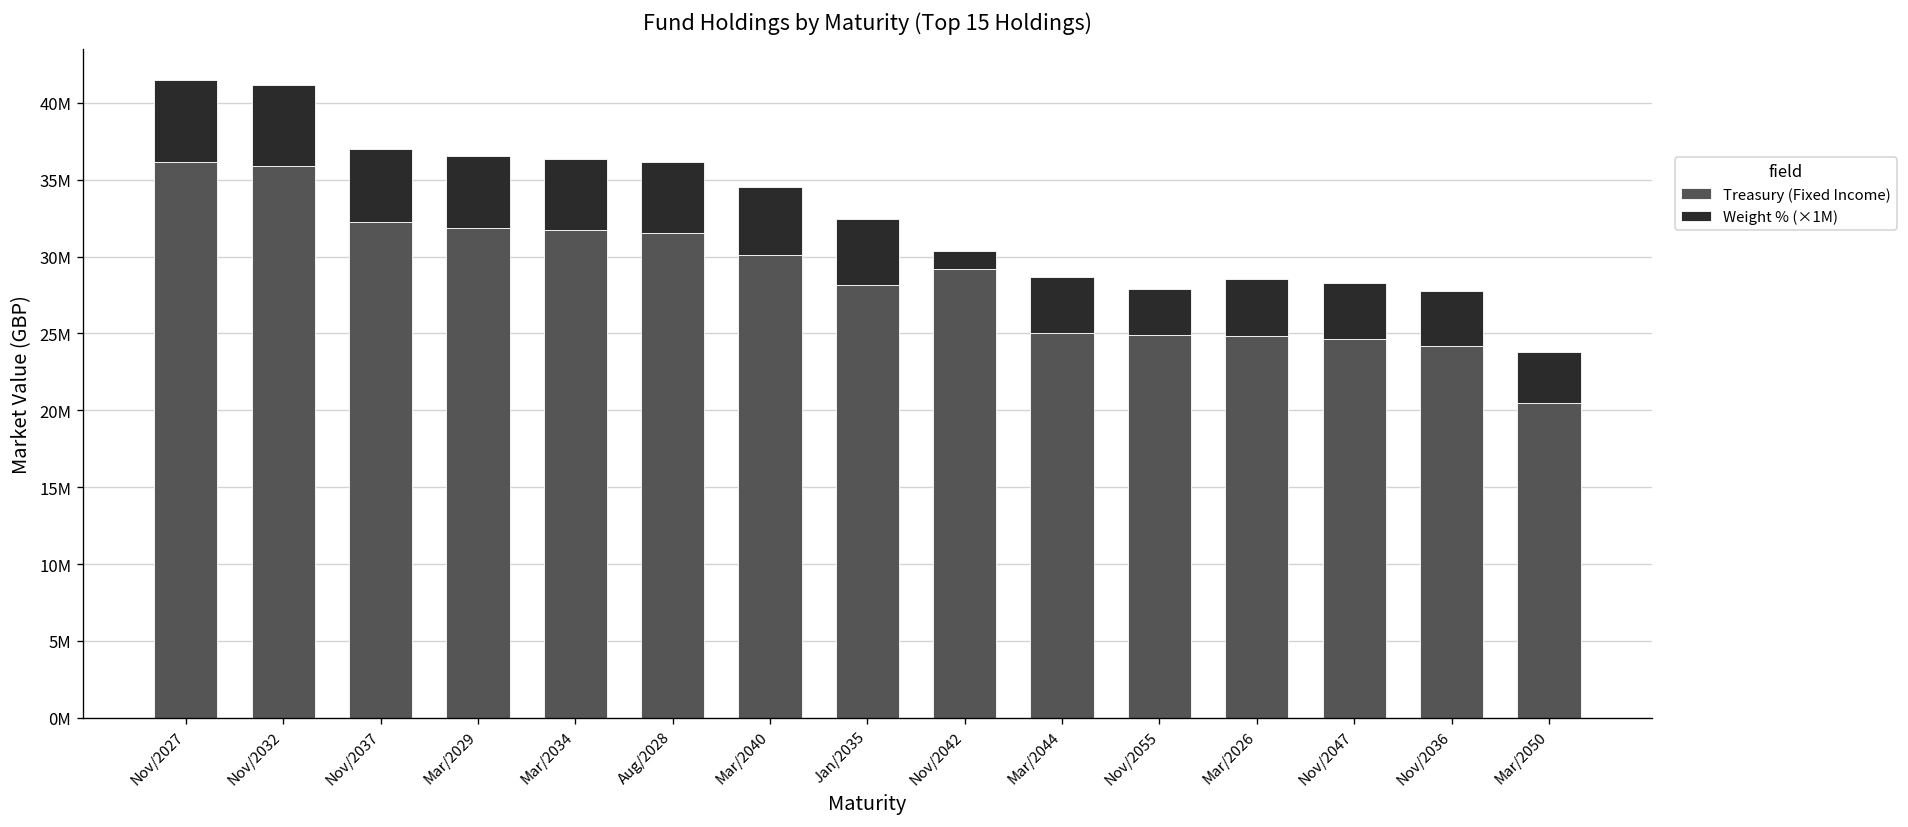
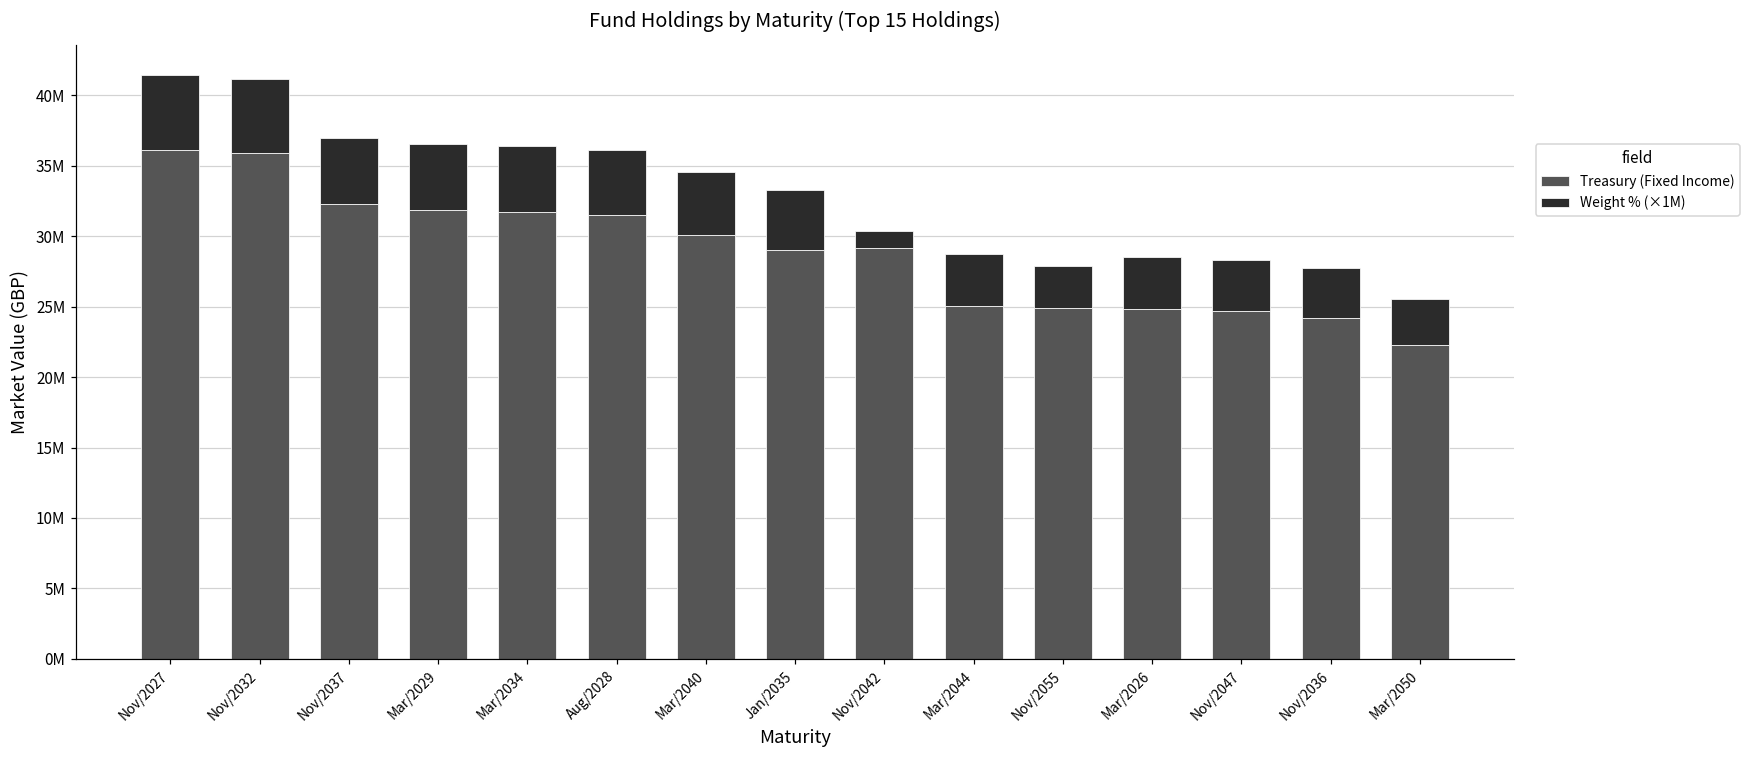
  {
    "Treasury (Fixed Income)": {
      "Nov/2027": 36100000,
      "Nov/2032": 35900000,
      "Nov/2037": 32200000,
      "Mar/2029": 31900000,
      "Mar/2034": 31700000,
      "Aug/2028": 31500000,
      "Mar/2040": 30100000,
-     "Jan/2035": 28100000,
+     "Jan/2035": 29000000,
      "Nov/2042": 29200000,
      "Mar/2044": 25000000,
      "Nov/2055": 24900000,
      "Mar/2026": 24900000,
      "Nov/2047": 24700000,
      "Nov/2036": 24200000,
-     "Mar/2050": 20500000
+     "Mar/2050": 22300000
    },
    "Weight % (×1M)": {
      "Nov/2027": 5300000,
      "Nov/2032": 5300000,
      "Nov/2037": 4800000,
      "Mar/2029": 4700000,
      "Mar/2034": 4700000,
      "Aug/2028": 4600000,
      "Mar/2040": 4400000,
      "Jan/2035": 4300000,
      "Nov/2042": 1200000,
      "Mar/2044": 3700000,
      "Nov/2055": 3000000,
      "Mar/2026": 3700000,
      "Nov/2047": 3600000,
      "Nov/2036": 3600000,
      "Mar/2050": 3300000
    }
  }
